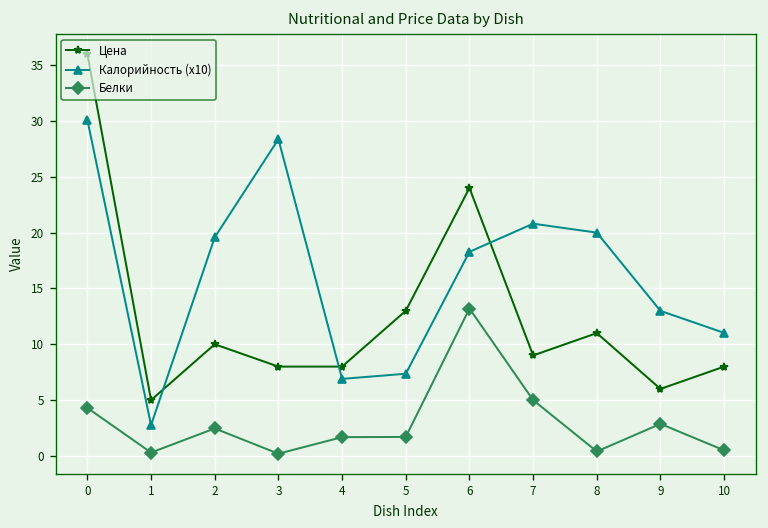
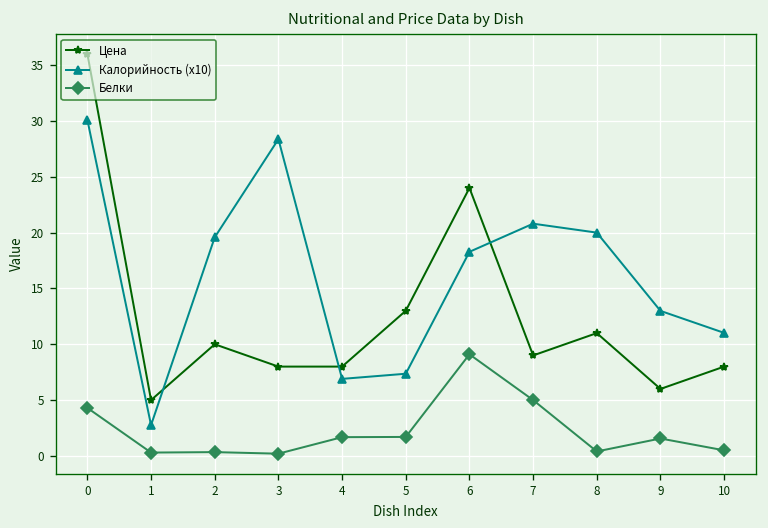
  {
    "Цена": {
      "1": 5,
      "2": 10,
      "3": 8,
      "4": 8,
      "5": 13,
      "6": 24,
      "7": 9,
      "8": 11,
      "9": 6,
      "10": 8
    },
    "Калорийность (x10)": {
      "0": 30,
      "1": 3,
      "2": 20,
      "3": 28,
      "4": 7,
      "5": 7,
      "6": 18,
      "7": 21,
      "8": 20,
      "9": 13,
      "10": 11
    },
    "Белки": {
      "0": 4,
      "1": 0,
-     "2": 2,
+     "2": 0,
      "3": 0,
      "4": 2,
      "5": 2,
-     "6": 13,
+     "6": 9,
      "7": 5,
      "8": 0,
-     "9": 3,
+     "9": 2,
      "10": 1
    }
  }
